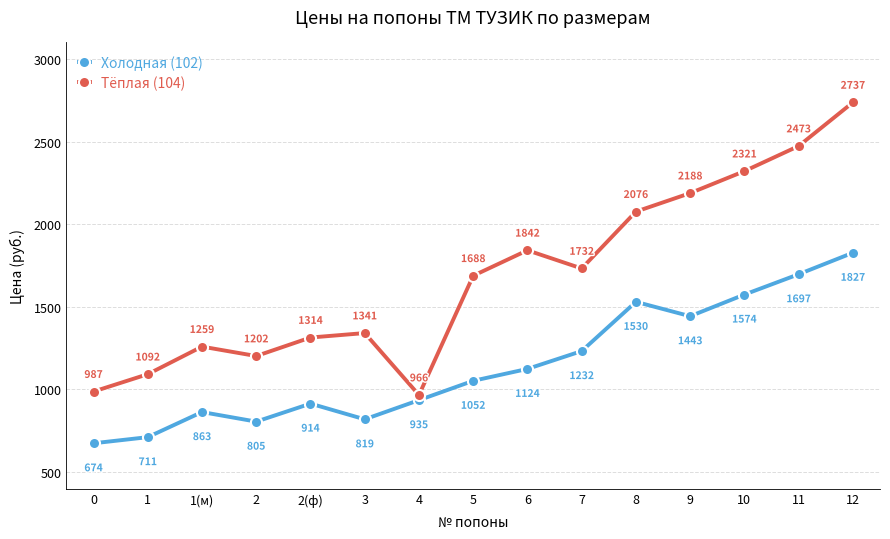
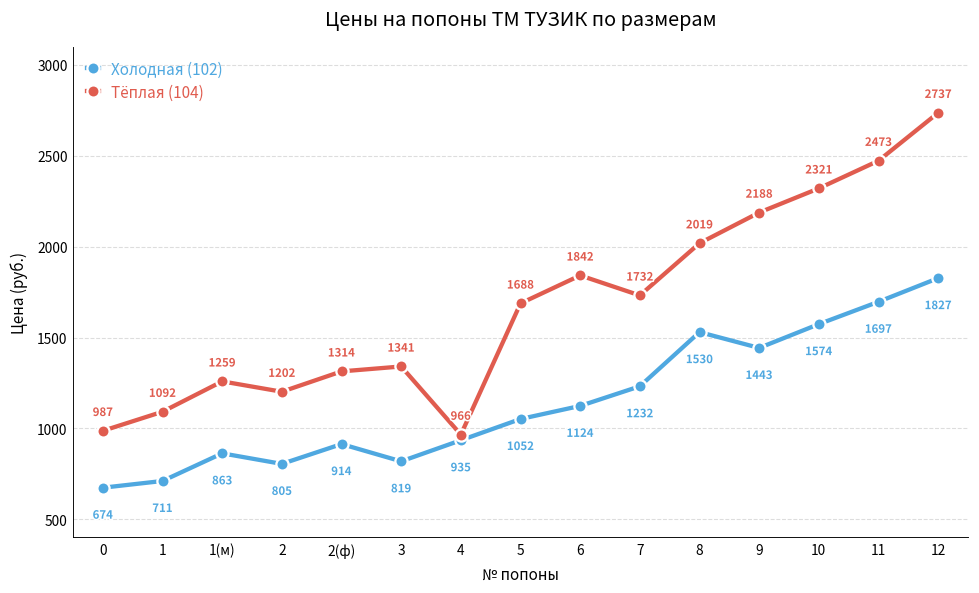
  {
    "Холодная (102)": {
      "0": 674,
      "1": 711,
      "1(м)": 863,
      "2": 805,
      "2(ф)": 914,
      "3": 819,
      "4": 935,
      "5": 1052,
      "6": 1124,
      "7": 1232,
      "8": 1530,
      "9": 1443,
      "10": 1574,
      "11": 1697,
      "12": 1827
    },
    "Тёплая (104)": {
      "0": 987,
      "1": 1092,
      "1(м)": 1259,
      "2": 1202,
      "2(ф)": 1314,
      "3": 1341,
      "4": 966,
      "5": 1688,
      "6": 1842,
      "7": 1732,
-     "8": 2076,
+     "8": 2019,
      "9": 2188,
      "10": 2321,
      "11": 2473,
      "12": 2737
    }
  }
